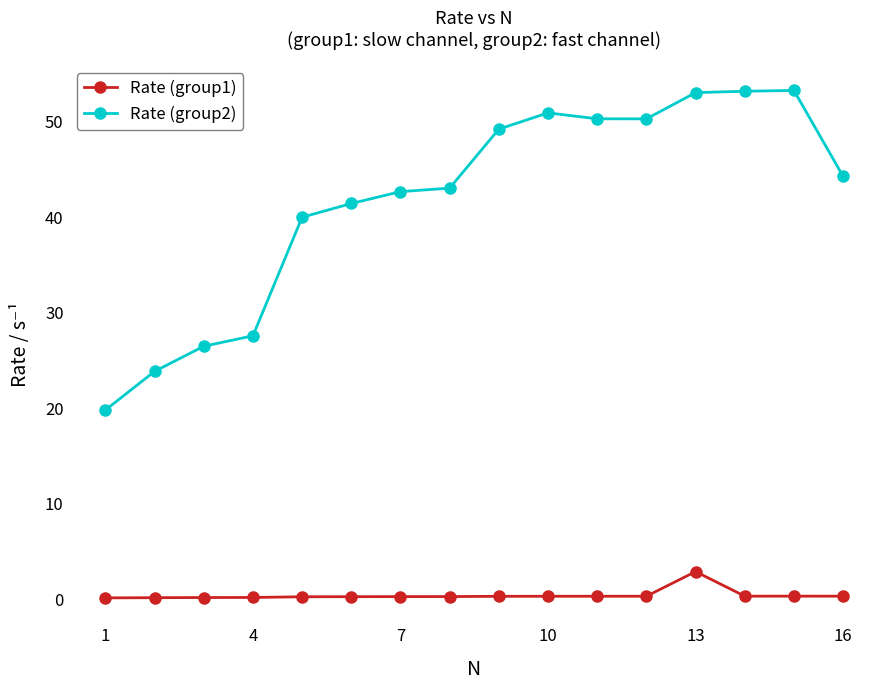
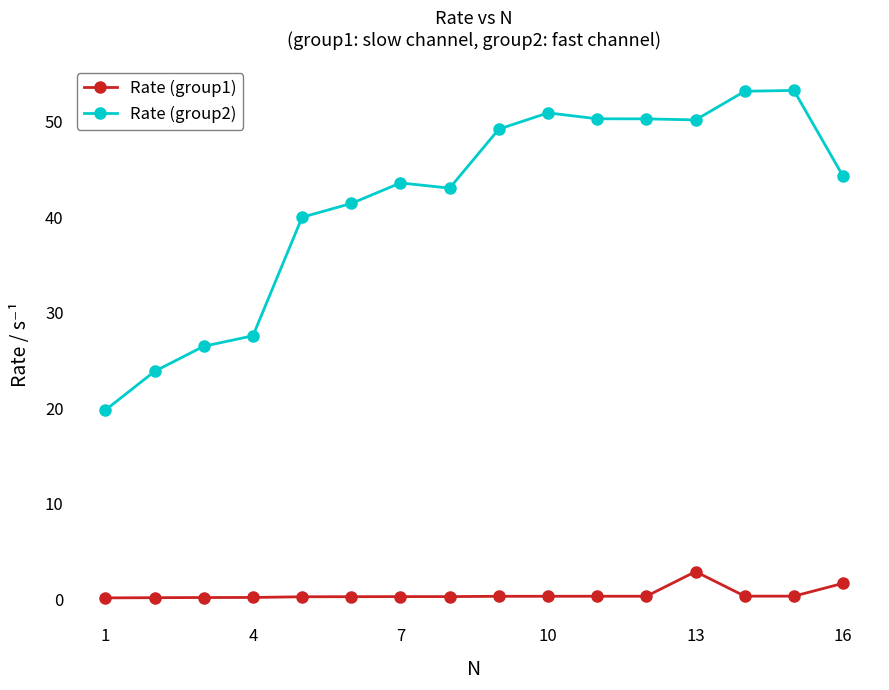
  {
    "Rate (group1)": {
      "1": 0,
      "4": 0,
      "7": 0,
      "10": 0,
      "13": 3,
-     "16": 0
+     "16": 2
    },
    "Rate (group2)": {
      "1": 20,
      "4": 28,
-     "7": 43,
+     "7": 44,
      "10": 51,
-     "13": 53,
+     "13": 50,
      "16": 44
    }
  }
